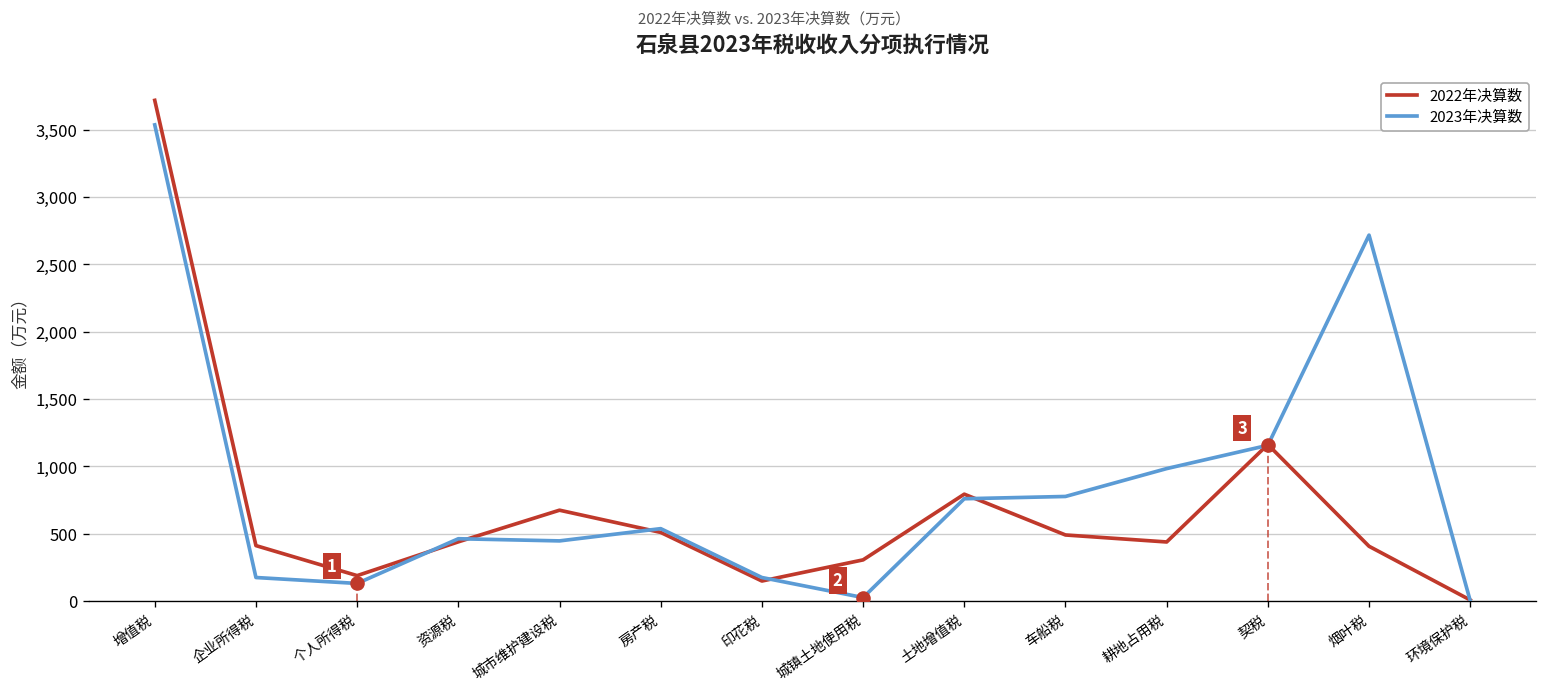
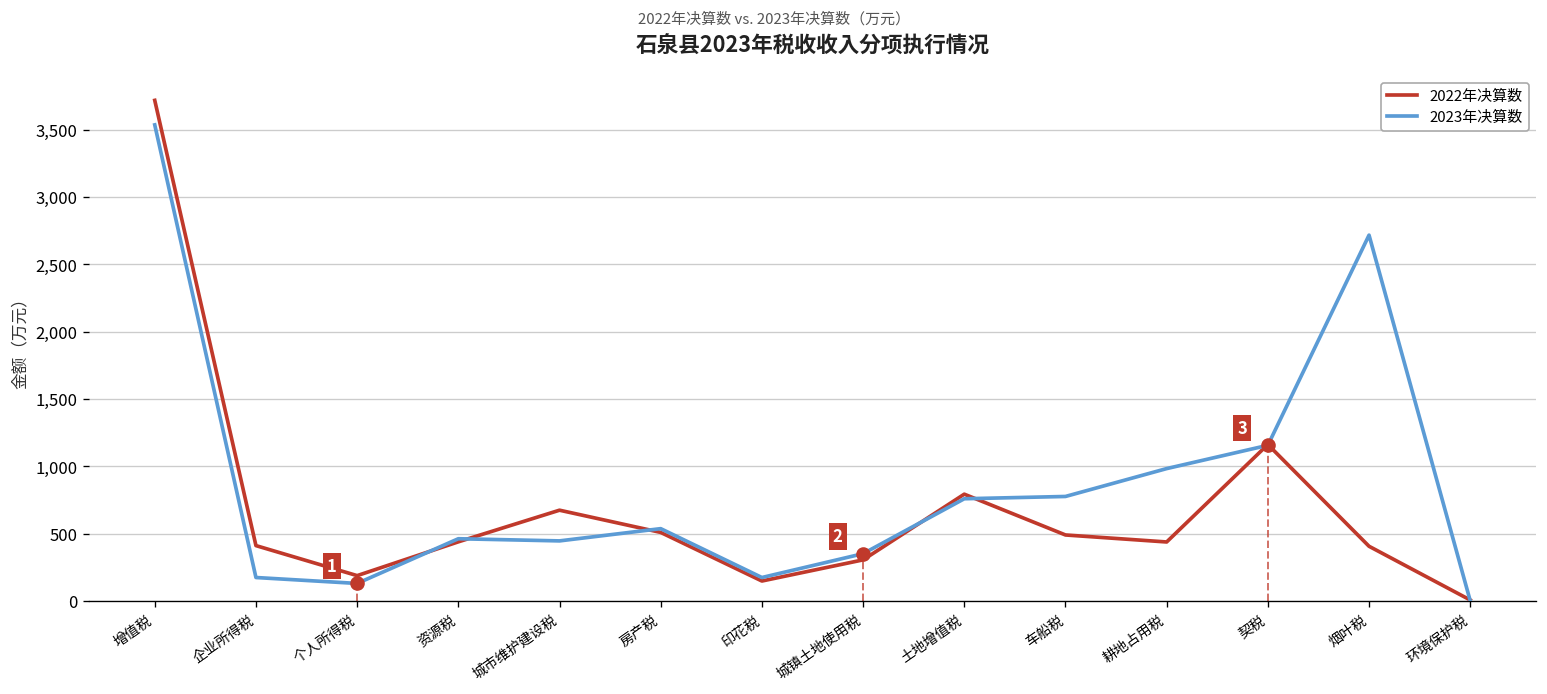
  {
    "2023年决算数": {
      "增值税": "3,540",
      "企业所得税": "170",
      "资源税": "460",
      "城市维护建设税": "450",
      "房产税": "540",
      "印花税": "170",
-     "城镇土地使用税": "30",
+     "城镇土地使用税": "350",
      "土地增值税": "760",
      "车船税": "780",
      "耕地占用税": "980",
      "烟叶税": "2,720"
    }
  }
